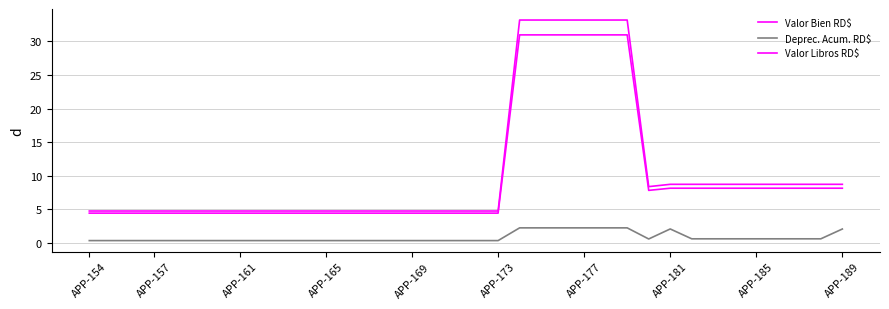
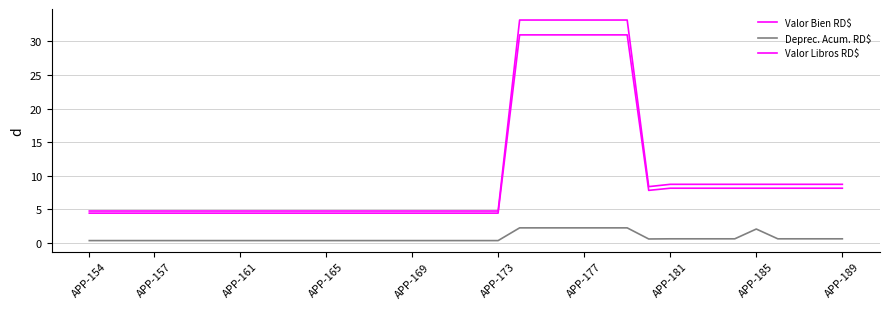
  {
    "Deprec. Acum. RD$": {
      "APP-154": 0,
      "APP-157": 0,
      "APP-161": 0,
      "APP-165": 0,
      "APP-169": 0,
      "APP-173": 0,
      "APP-177": 2,
-     "APP-181": 2,
-     "APP-185": 1,
-     "APP-189": 2
+     "APP-181": 1,
+     "APP-185": 2,
+     "APP-189": 1
    }
  }
